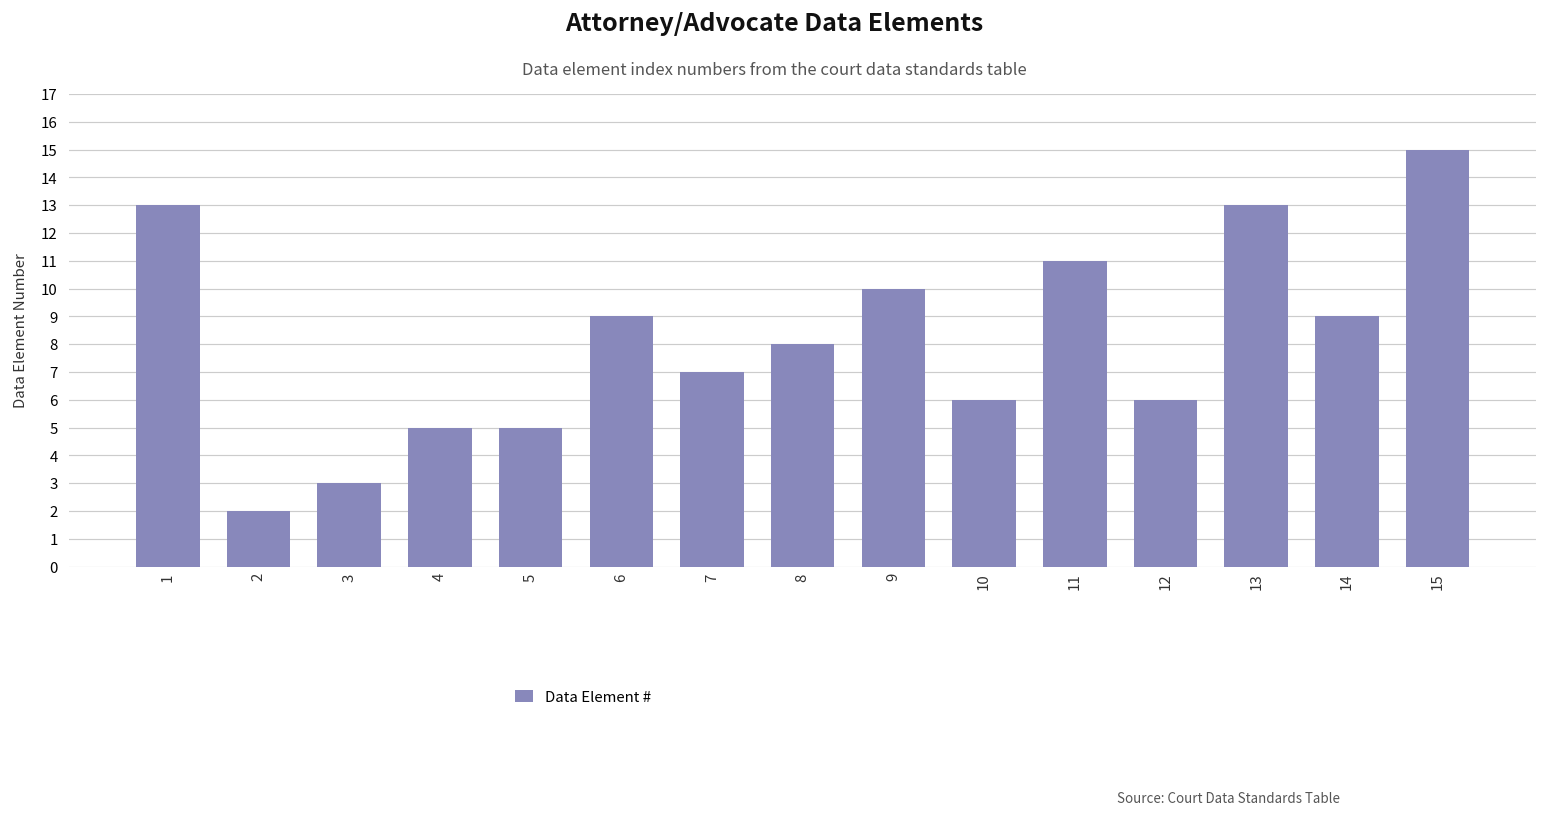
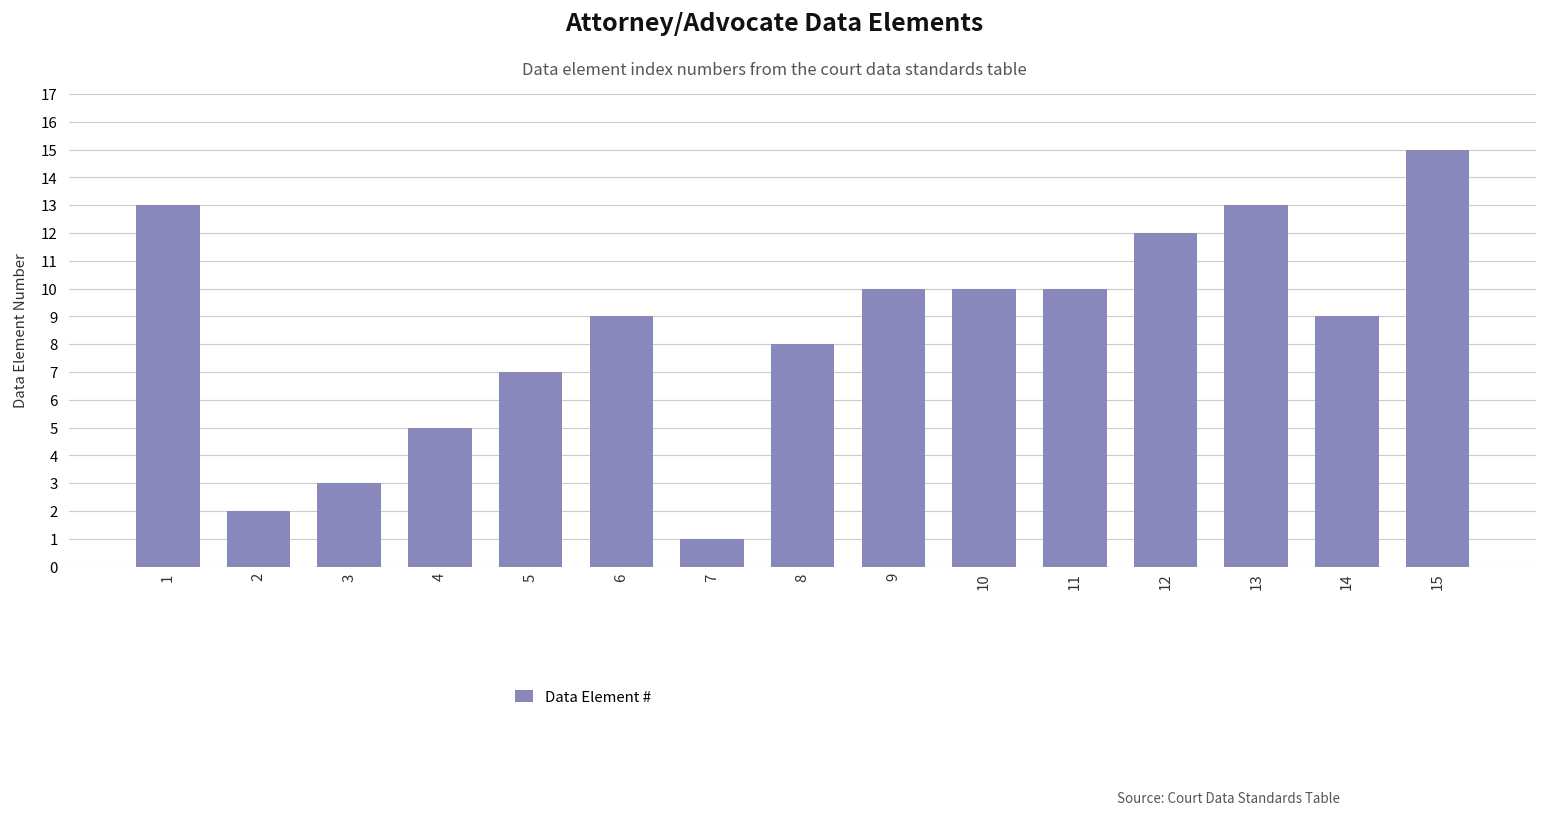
  {
    "1": 13,
    "2": 2,
    "3": 3,
    "4": 5,
-   "5": 5,
+   "5": 7,
    "6": 9,
-   "7": 7,
+   "7": 1,
    "8": 8,
    "9": 10,
-   "10": 6,
-   "11": 11,
-   "12": 6,
+   "10": 10,
+   "11": 10,
+   "12": 12,
    "13": 13,
    "14": 9,
    "15": 15
  }
